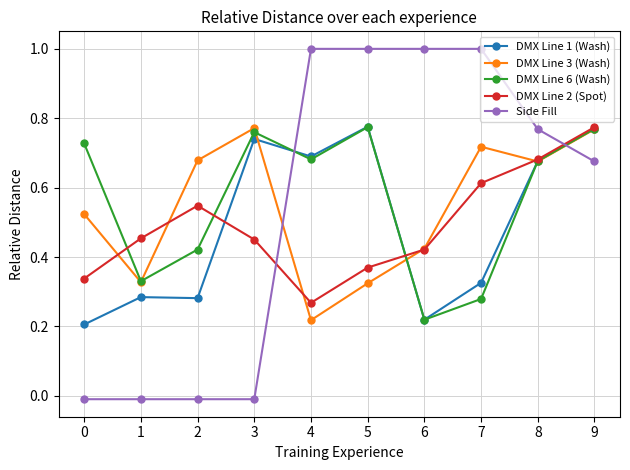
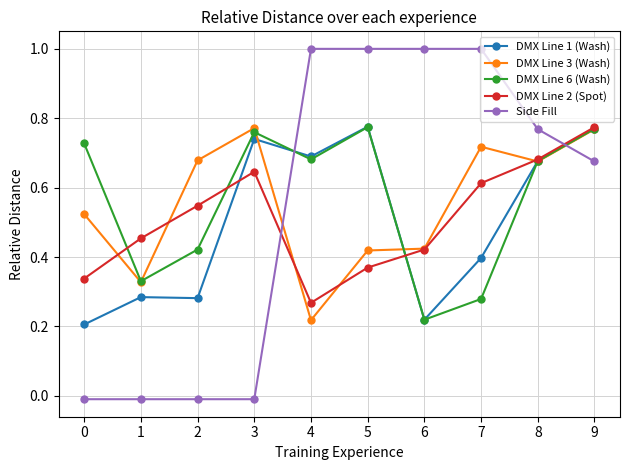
  {
    "DMX Line 1 (Wash)": {
      "0": 0.21,
      "1": 0.28,
      "2": 0.28,
      "3": 0.74,
      "4": 0.69,
-     "7": 0.33
+     "7": 0.40
    },
    "DMX Line 3 (Wash)": {
      "0": 0.52,
      "2": 0.68,
      "3": 0.77,
      "4": 0.22,
-     "5": 0.32,
+     "5": 0.42,
      "7": 0.72
    },
    "DMX Line 6 (Wash)": {
      "0": 0.73,
      "2": 0.42,
      "3": 0.76,
      "4": 0.68,
      "7": 0.28
    },
    "DMX Line 2 (Spot)": {
      "0": 0.34,
      "1": 0.45,
      "2": 0.55,
-     "3": 0.45,
+     "3": 0.65,
      "4": 0.27,
      "5": 0.37,
      "7": 0.61
    },
    "Side Fill": {
      "0": -0.01,
      "1": -0.01,
      "2": -0.01,
      "3": -0.01,
      "4": 1.00,
      "5": 1.00,
      "6": 1.00,
      "8": 0.77,
      "9": 0.68
    }
  }
